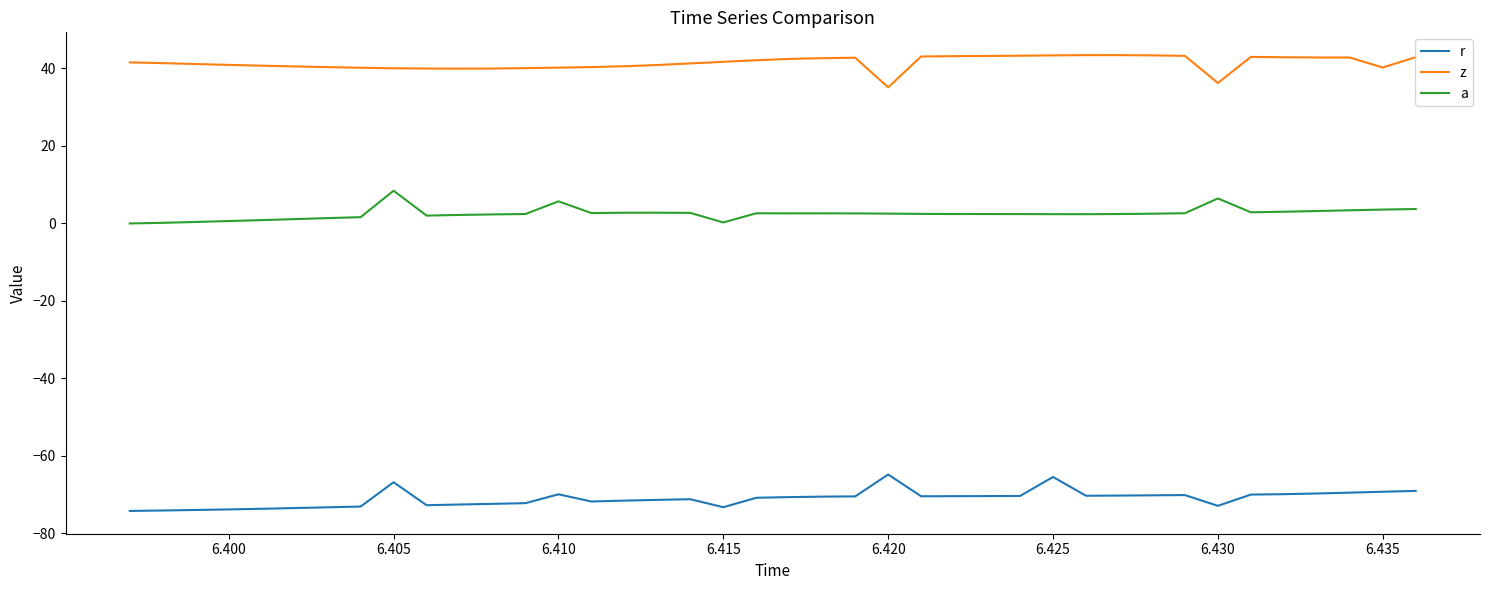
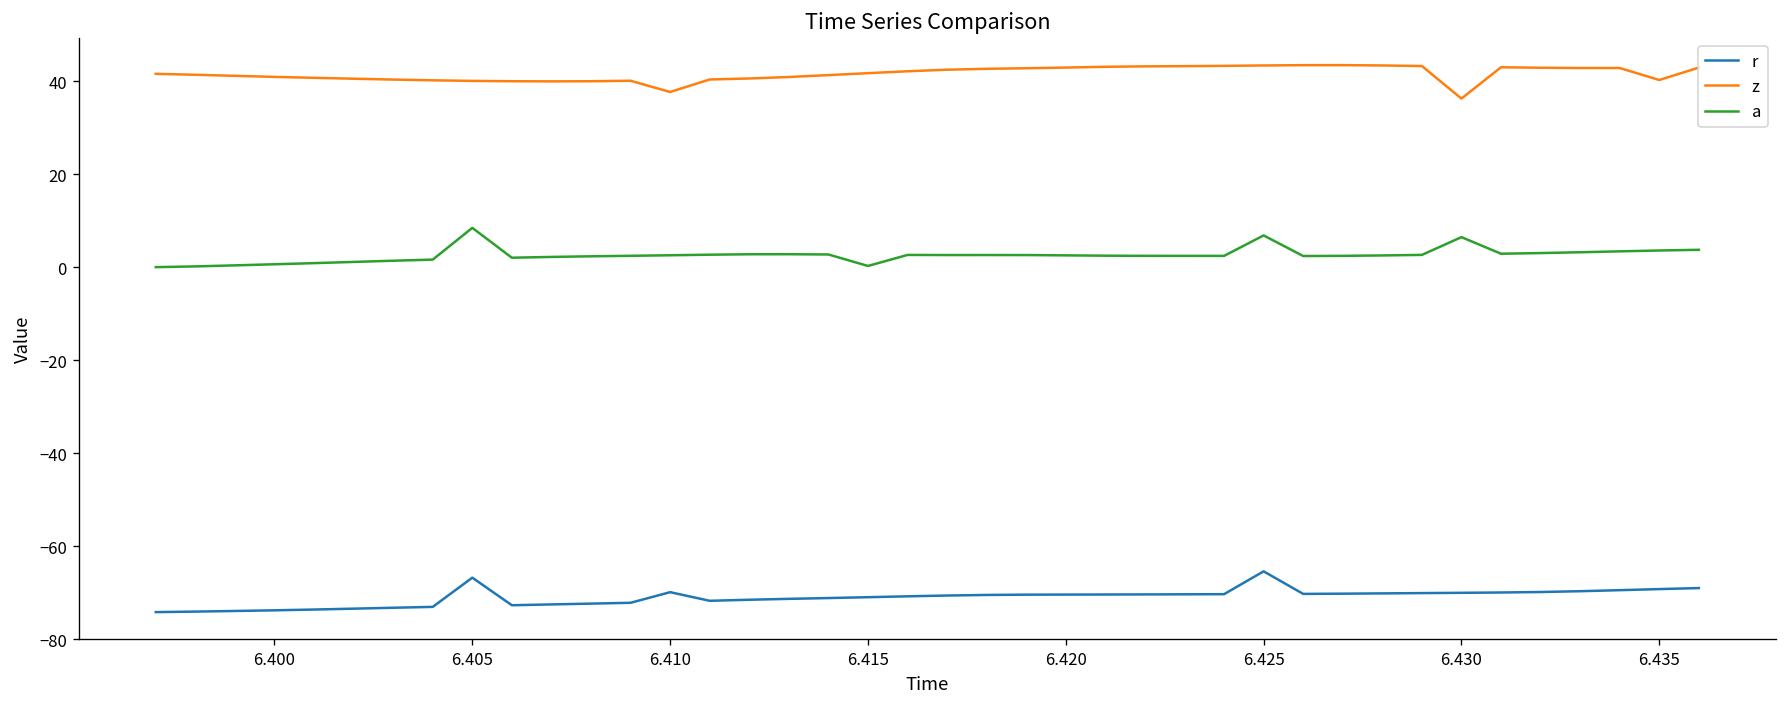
  {
    "r": {
      "6.400": -74,
      "6.405": -67,
      "6.410": -70,
-     "6.415": -73,
-     "6.420": -65,
+     "6.415": -71,
+     "6.420": -70,
      "6.425": -65,
-     "6.430": -73,
+     "6.430": -70,
      "6.435": -69
    },
    "z": {
      "6.400": 41,
      "6.405": 40,
-     "6.410": 40,
+     "6.410": 38,
      "6.415": 42,
-     "6.420": 35,
+     "6.420": 43,
      "6.425": 43,
      "6.430": 36,
      "6.435": 40
    },
    "a": {
      "6.400": 1,
      "6.405": 8,
-     "6.410": 6,
+     "6.410": 3,
      "6.415": 0,
      "6.420": 3,
-     "6.425": 2,
+     "6.425": 7,
      "6.430": 6,
      "6.435": 4
    }
  }
